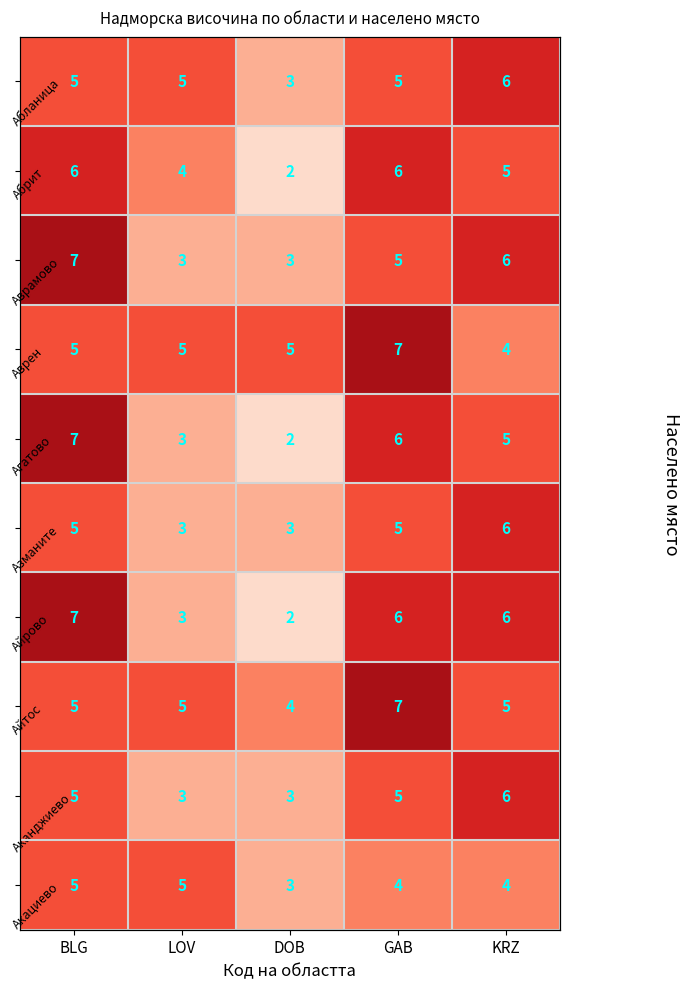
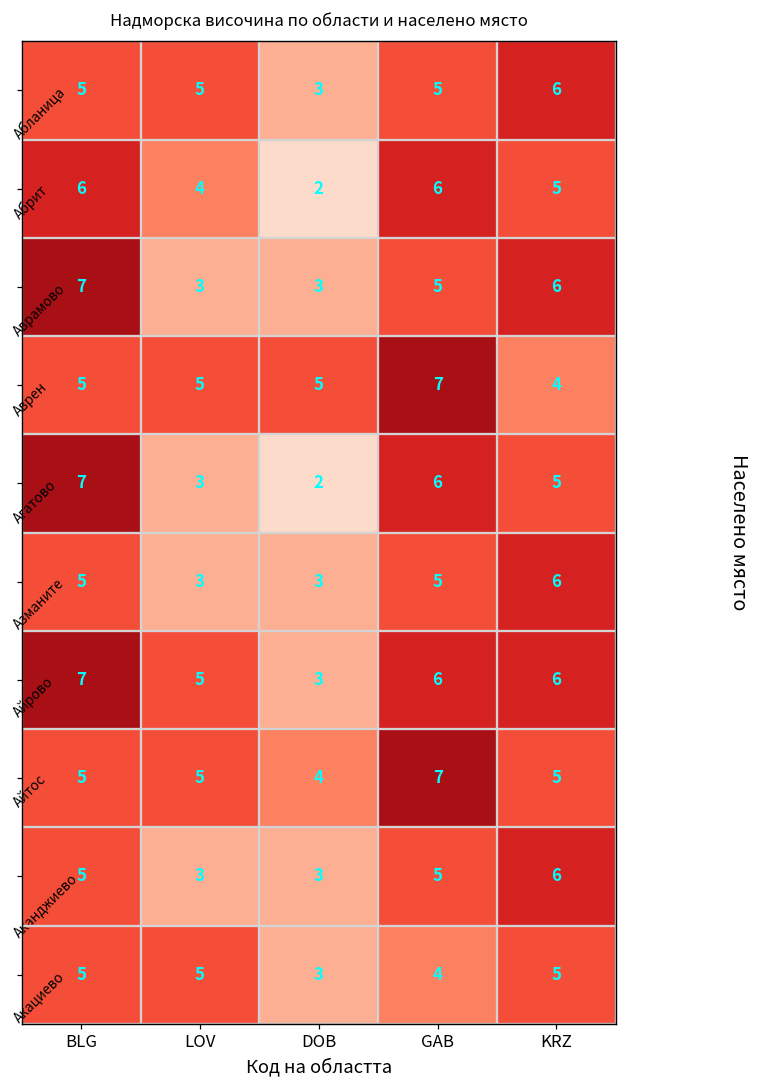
  {
    "Абланица": {
      "BLG": 5,
      "LOV": 5,
      "DOB": 3,
      "GAB": 5,
      "KRZ": 6
    },
    "Абрит": {
      "BLG": 6,
      "LOV": 4,
      "DOB": 2,
      "GAB": 6,
      "KRZ": 5
    },
    "Аврамово": {
      "BLG": 7,
      "LOV": 3,
      "DOB": 3,
      "GAB": 5,
      "KRZ": 6
    },
    "Аврен": {
      "BLG": 5,
      "LOV": 5,
      "DOB": 5,
      "GAB": 7,
      "KRZ": 4
    },
    "Агатово": {
      "BLG": 7,
      "LOV": 3,
      "DOB": 2,
      "GAB": 6,
      "KRZ": 5
    },
    "Азманите": {
      "BLG": 5,
      "LOV": 3,
      "DOB": 3,
      "GAB": 5,
      "KRZ": 6
    },
    "Айрово": {
      "BLG": 7,
-     "LOV": 3,
-     "DOB": 2,
+     "LOV": 5,
+     "DOB": 3,
      "GAB": 6,
      "KRZ": 6
    },
    "Айтос": {
      "BLG": 5,
      "LOV": 5,
      "DOB": 4,
      "GAB": 7,
      "KRZ": 5
    },
    "Аканджиево": {
      "BLG": 5,
      "LOV": 3,
      "DOB": 3,
      "GAB": 5,
      "KRZ": 6
    },
    "Акациево": {
      "BLG": 5,
      "LOV": 5,
      "DOB": 3,
      "GAB": 4,
-     "KRZ": 4
+     "KRZ": 5
    }
  }
